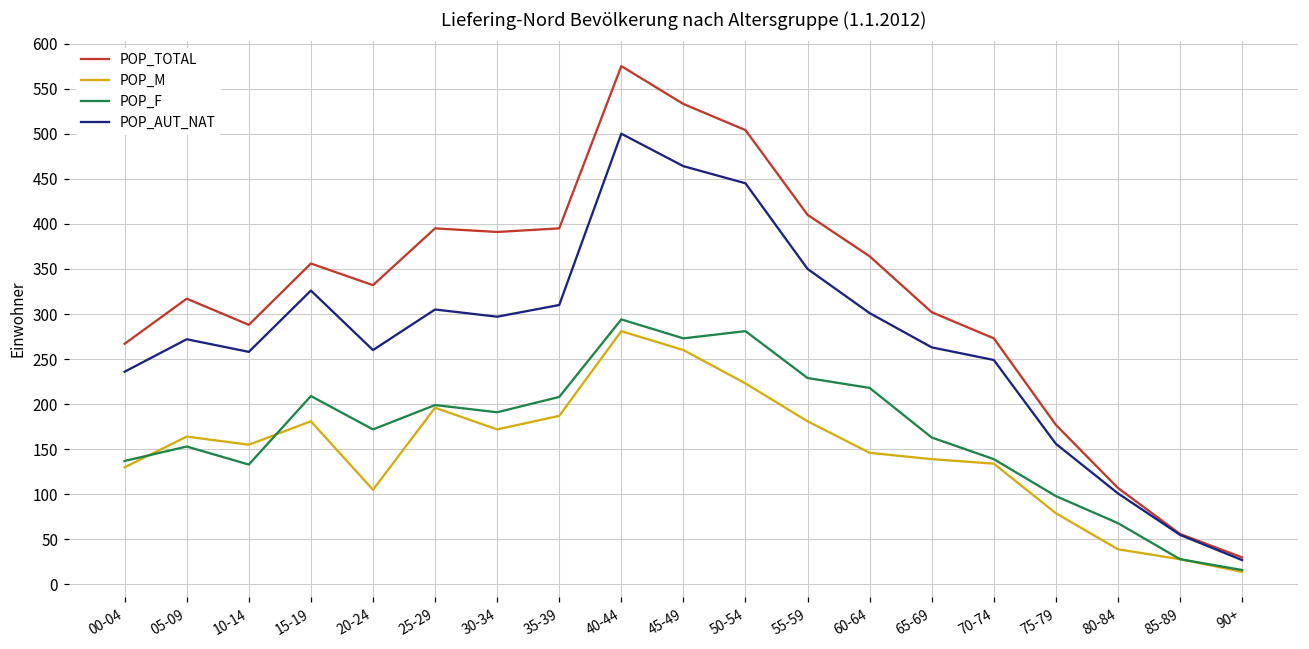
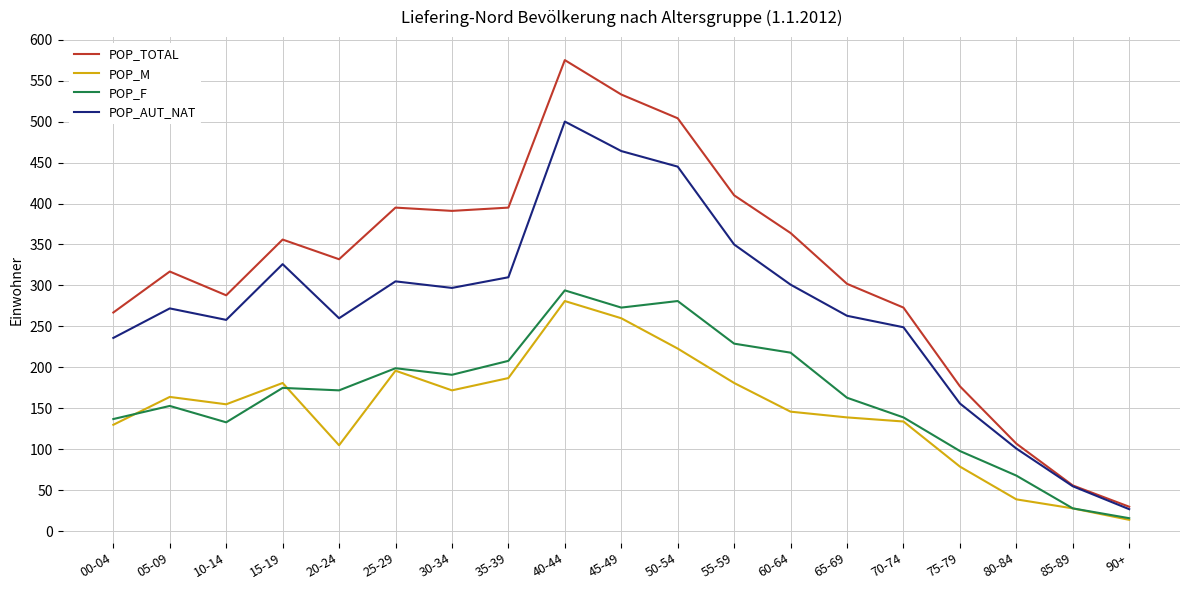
  {
    "POP_TOTAL": {
      "00-04": 270,
      "05-09": 320,
      "10-14": 290,
      "15-19": 360,
      "20-24": 330,
      "25-29": 400,
      "30-34": 390,
      "35-39": 400,
      "40-44": 580,
      "45-49": 530,
      "50-54": 500,
      "55-59": 410,
      "60-64": 360,
      "65-69": 300,
      "70-74": 270,
      "75-79": 180,
      "80-84": 110
    },
    "POP_M": {
      "00-04": 130,
      "05-09": 160,
      "10-14": 160,
      "15-19": 180,
      "20-24": 110,
      "30-34": 170,
      "35-39": 190,
      "40-44": 280,
      "45-49": 260,
      "50-54": 220,
      "55-59": 180,
      "60-64": 150,
      "65-69": 140,
      "70-74": 130,
      "75-79": 80,
      "80-84": 40
    },
    "POP_F": {
      "00-04": 140,
      "05-09": 150,
      "10-14": 130,
-     "15-19": 210,
+     "15-19": 180,
      "20-24": 170,
      "30-34": 190,
      "35-39": 210,
      "40-44": 290,
      "45-49": 270,
      "50-54": 280,
      "55-59": 230,
      "60-64": 220,
      "65-69": 160,
      "70-74": 140,
      "75-79": 100,
      "80-84": 70
    },
    "POP_AUT_NAT": {
      "00-04": 240,
      "05-09": 270,
      "10-14": 260,
      "15-19": 330,
      "20-24": 260,
      "25-29": 310,
      "30-34": 300,
      "35-39": 310,
      "40-44": 500,
      "45-49": 460,
      "50-54": 450,
      "55-59": 350,
      "60-64": 300,
      "65-69": 260,
      "70-74": 250,
      "75-79": 160,
      "80-84": 100
    }
  }
